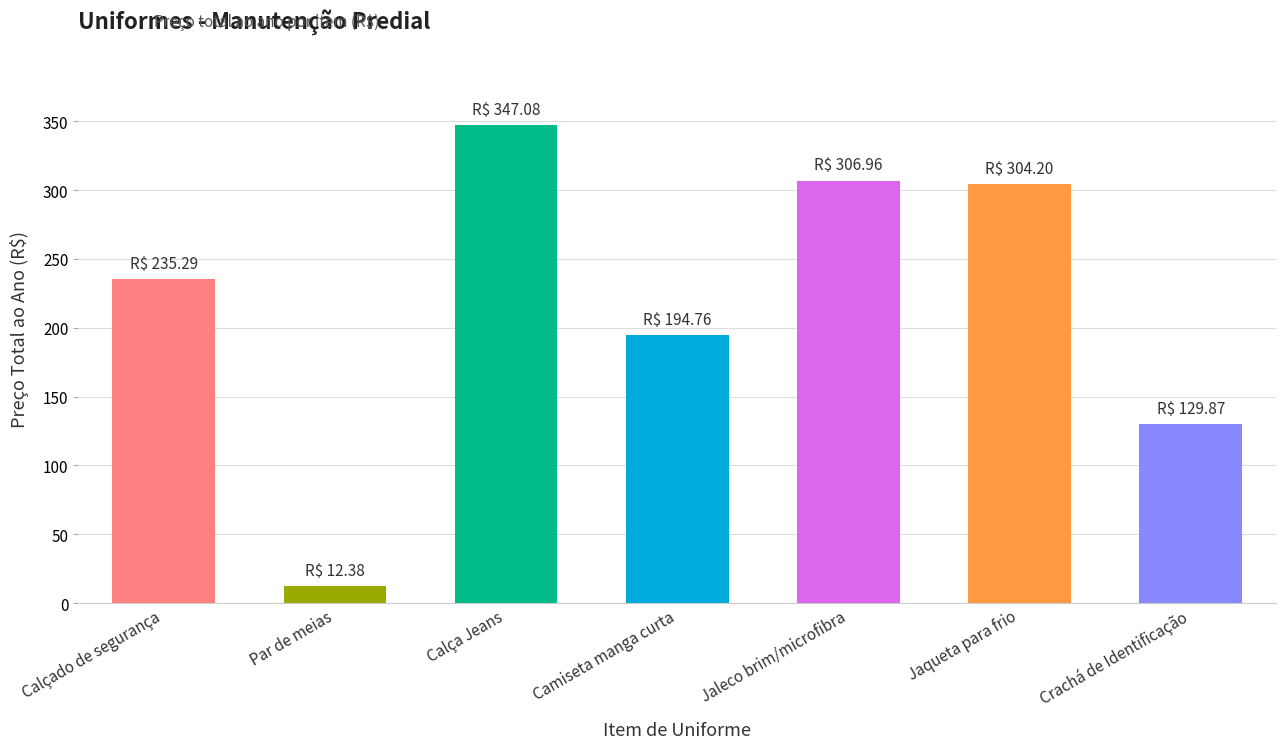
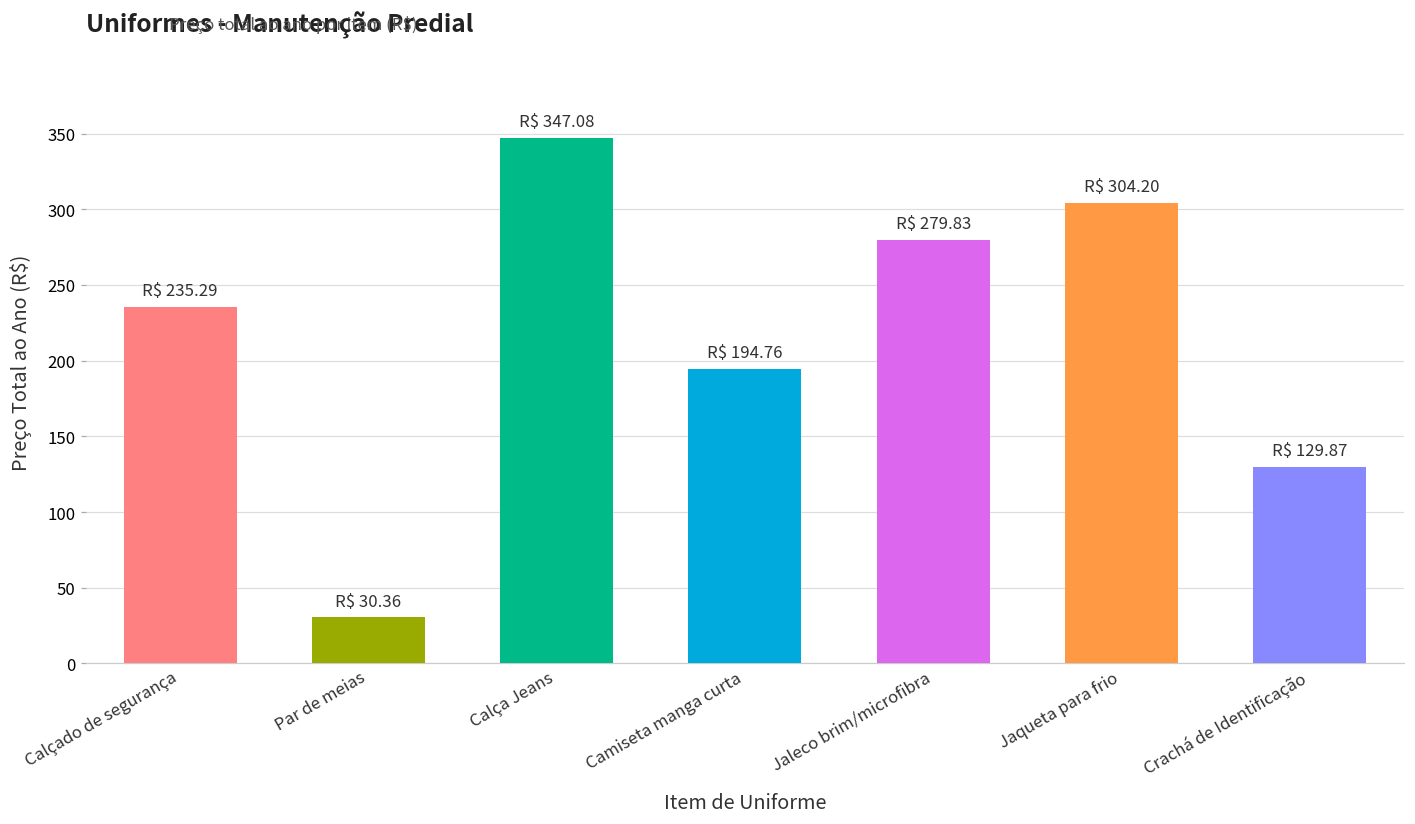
  {
    "Calçado de segurança": 235.29,
-   "Par de meias": 12.38,
+   "Par de meias": 30.36,
    "Calça Jeans": 347.08,
    "Camiseta manga curta": 194.76,
-   "Jaleco brim/microfibra": 306.96,
+   "Jaleco brim/microfibra": 279.83,
    "Jaqueta para frio": 304.20,
    "Crachá de Identificação": 129.87
  }
